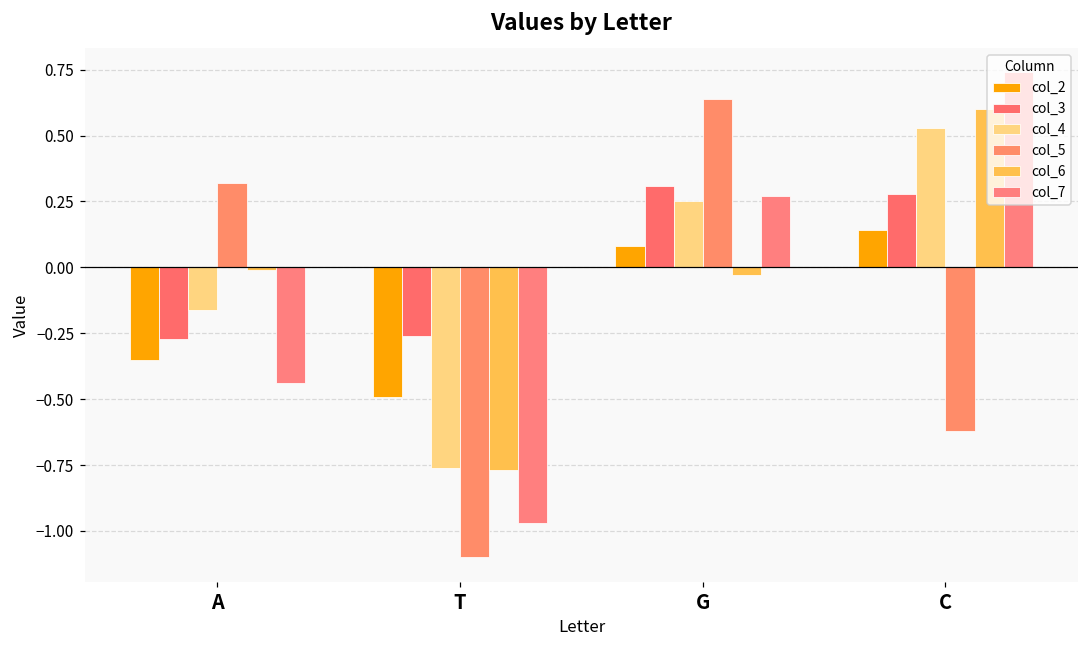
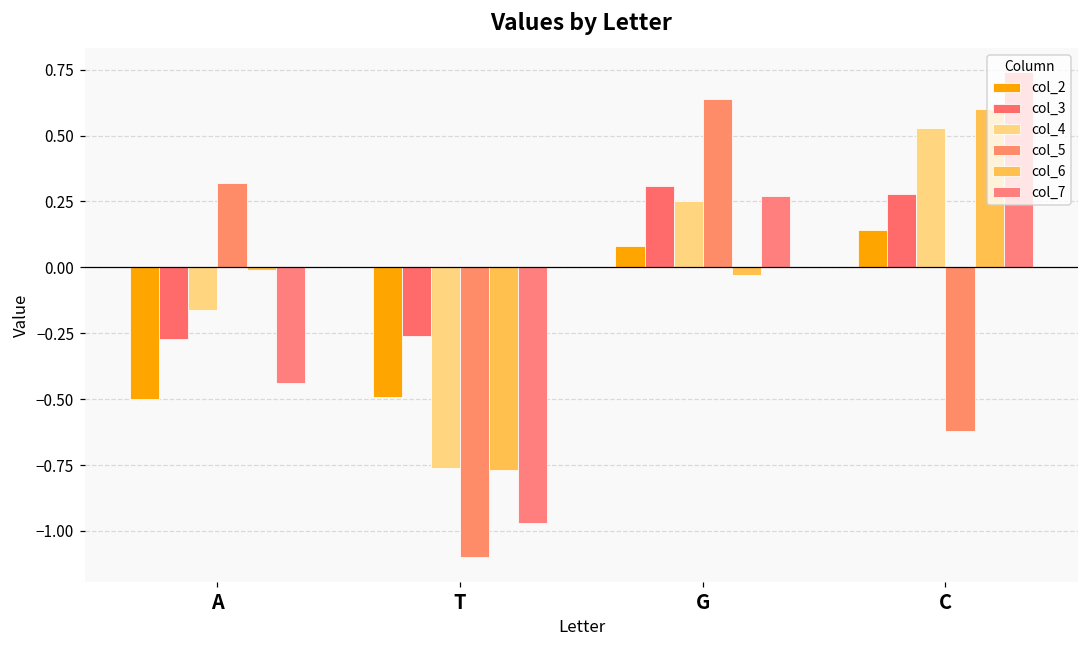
  {
    "col_2": {
-     "A": -0.35,
+     "A": -0.50,
      "T": -0.49,
      "G": 0.08,
      "C": 0.14
    }
  }
